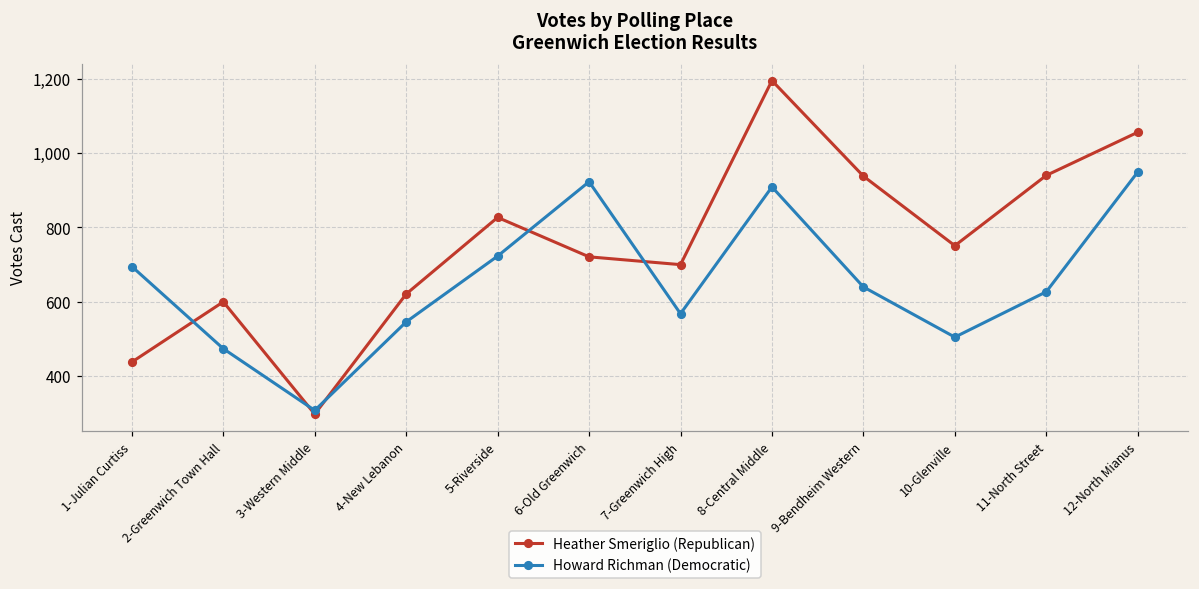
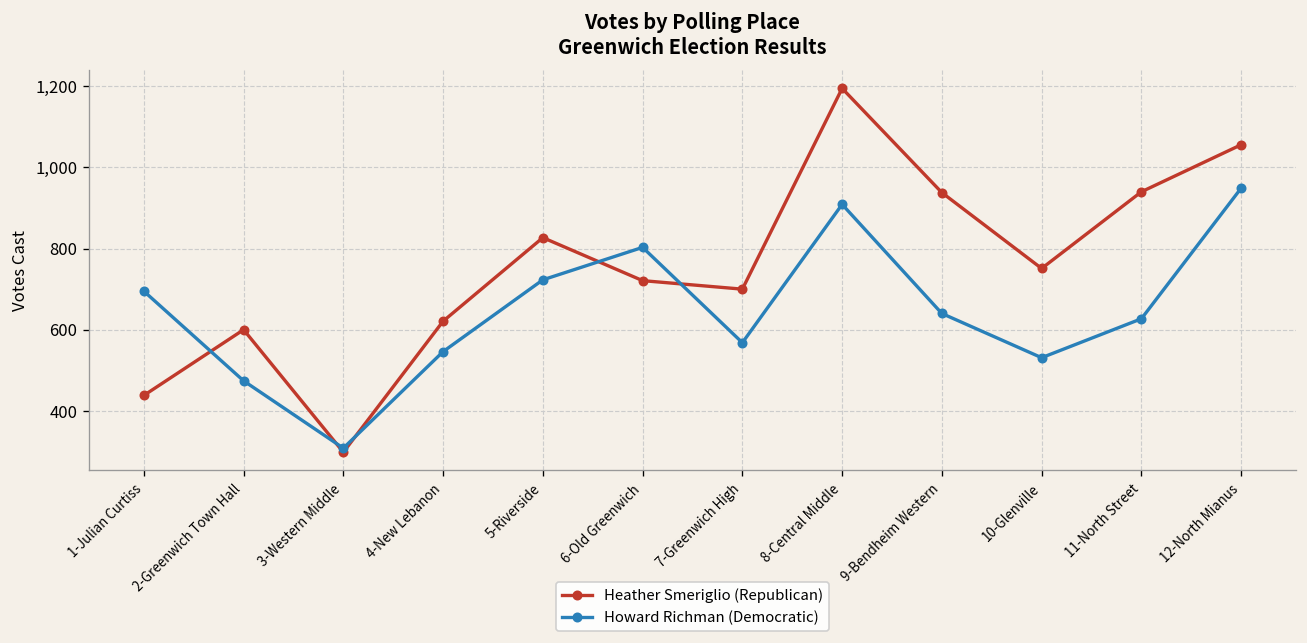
  {
    "Heather Smeriglio (Republican)": {
      "1-Julian Curtiss": "440",
      "2-Greenwich Town Hall": "600",
      "3-Western Middle": "300",
      "4-New Lebanon": "620",
      "5-Riverside": "830",
      "6-Old Greenwich": "720",
      "7-Greenwich High": "700",
      "8-Central Middle": "1,200",
      "9-Bendheim Western": "940",
      "10-Glenville": "750",
      "11-North Street": "940",
      "12-North Mianus": "1,060"
    },
    "Howard Richman (Democratic)": {
      "1-Julian Curtiss": "700",
      "2-Greenwich Town Hall": "470",
      "3-Western Middle": "310",
      "4-New Lebanon": "550",
      "5-Riverside": "720",
-     "6-Old Greenwich": "920",
+     "6-Old Greenwich": "800",
      "7-Greenwich High": "570",
      "8-Central Middle": "910",
      "9-Bendheim Western": "640",
-     "10-Glenville": "510",
+     "10-Glenville": "530",
      "11-North Street": "630",
      "12-North Mianus": "950"
    }
  }
